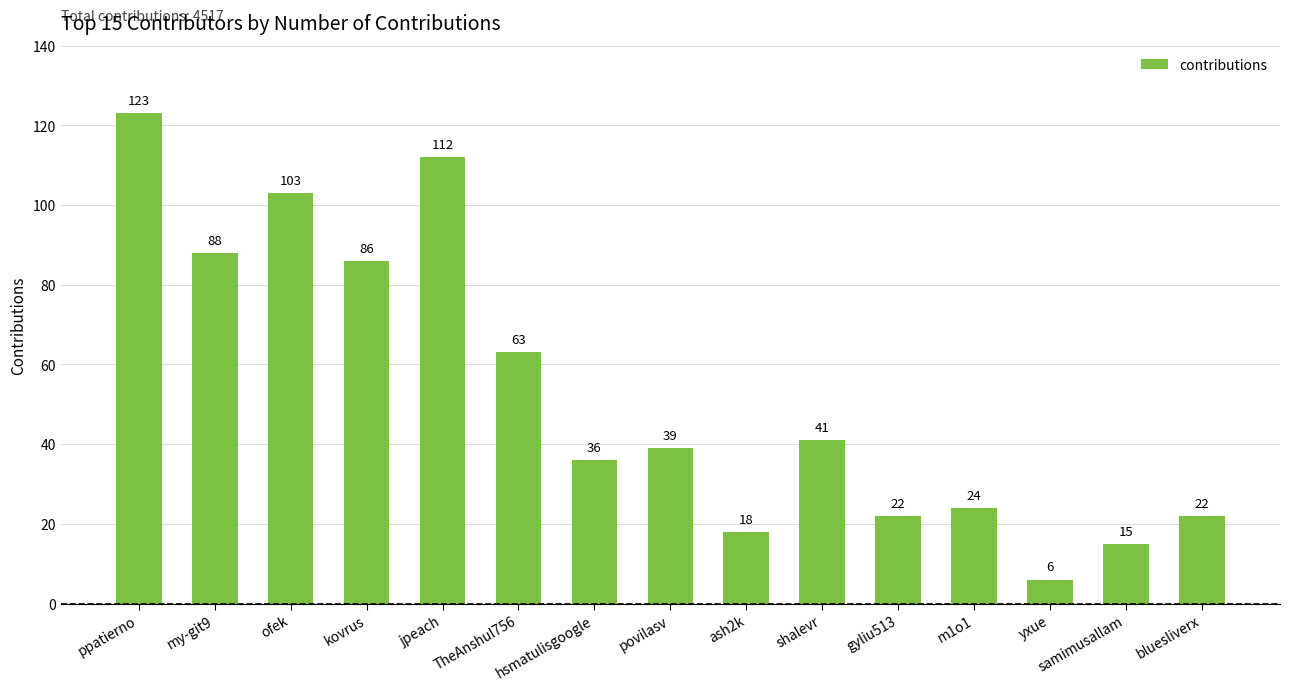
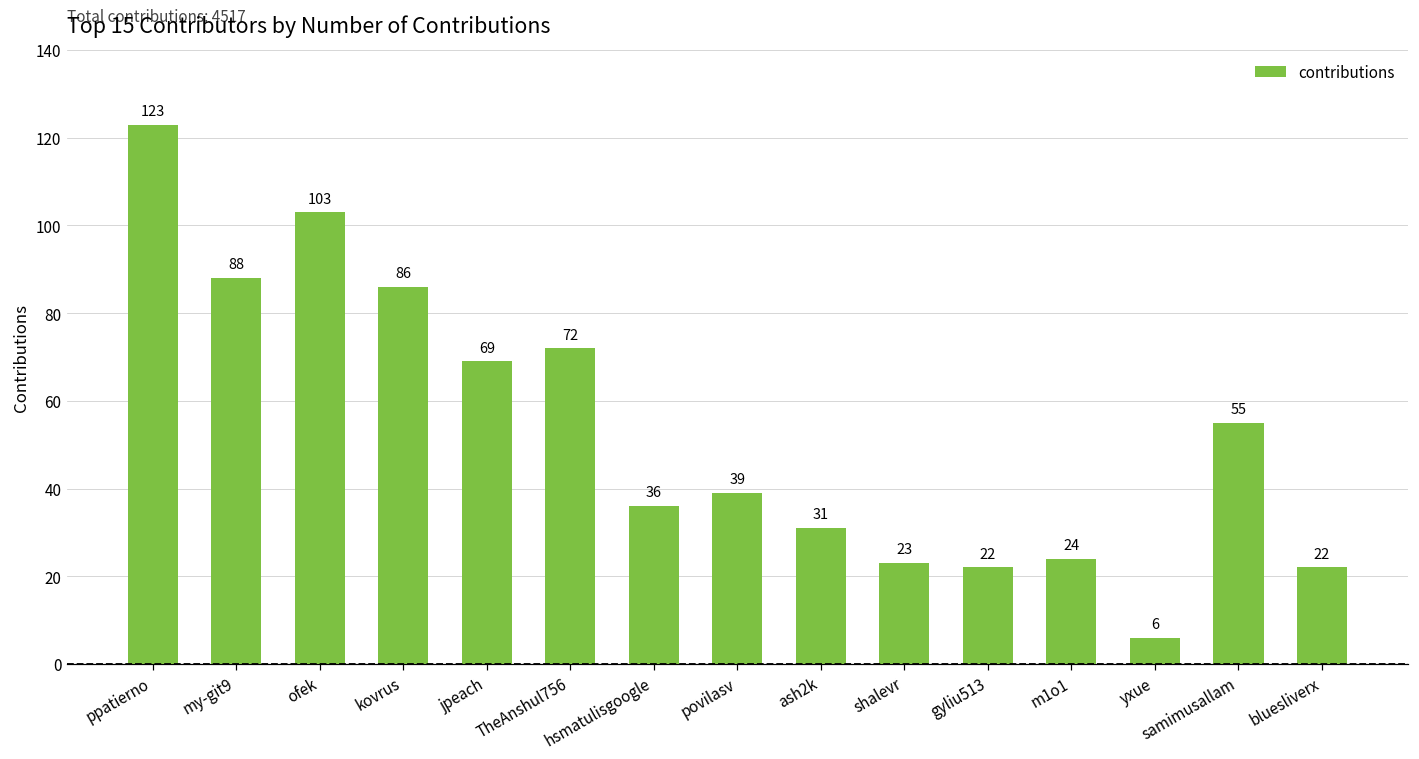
  {
    "ppatierno": 123,
    "my-git9": 88,
    "ofek": 103,
    "kovrus": 86,
-   "jpeach": 112,
-   "TheAnshul756": 63,
+   "jpeach": 69,
+   "TheAnshul756": 72,
    "hsmatulisgoogle": 36,
    "povilasv": 39,
-   "ash2k": 18,
-   "shalevr": 41,
+   "ash2k": 31,
+   "shalevr": 23,
    "gyliu513": 22,
    "m1o1": 24,
    "yxue": 6,
-   "samimusallam": 15,
+   "samimusallam": 55,
    "bluesliverx": 22
  }
